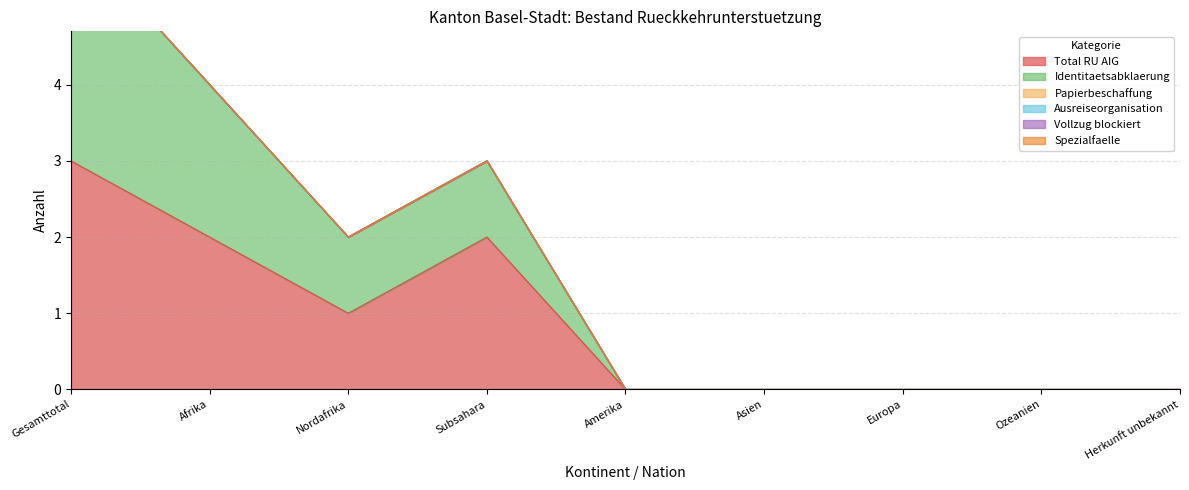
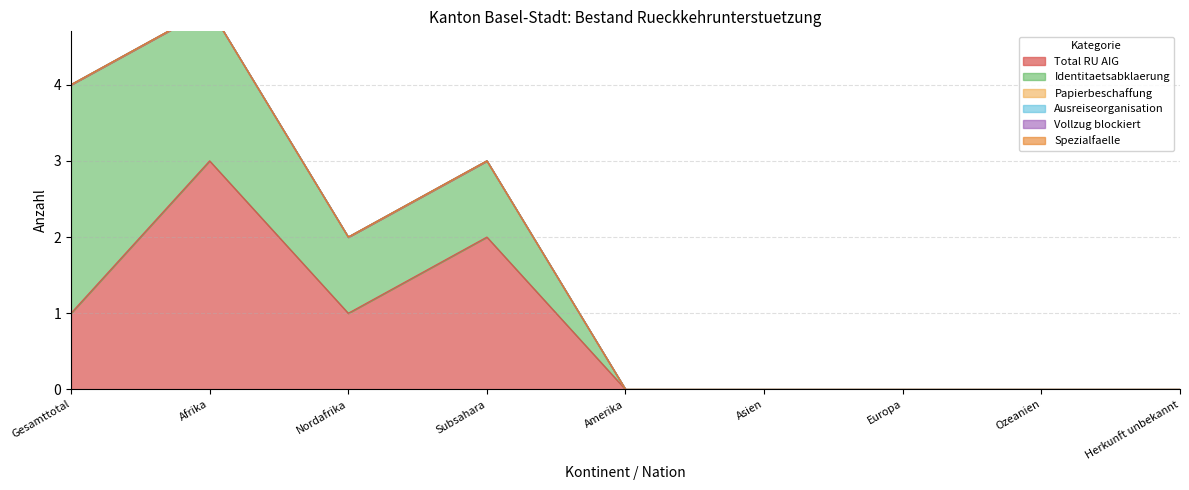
  {
    "Total RU AIG": {
-     "Gesamttotal": 3,
-     "Afrika": 2,
+     "Gesamttotal": 1,
+     "Afrika": 3,
      "Nordafrika": 1,
      "Subsahara": 2
    }
  }
